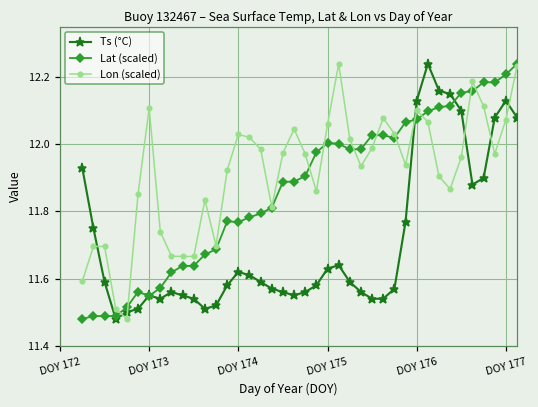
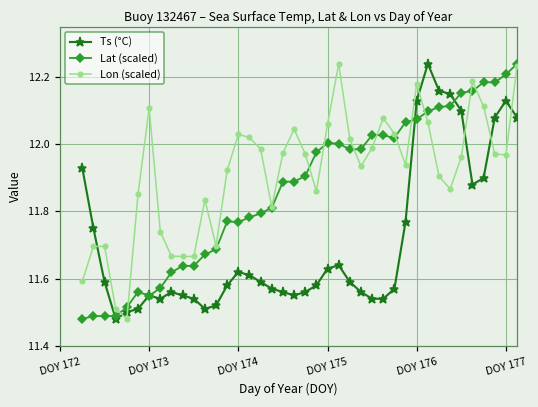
  {
    "Lon (scaled)": {
      "DOY 173": 12.11,
      "DOY 174": 12.03,
      "DOY 175": 12.06,
-     "DOY 176": 12.10,
-     "DOY 177": 12.07
+     "DOY 176": 12.18,
+     "DOY 177": 11.97
    }
  }
